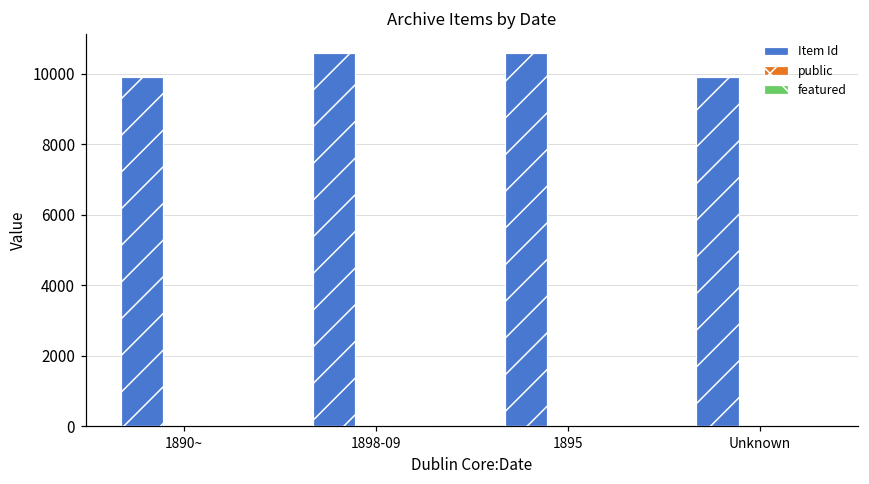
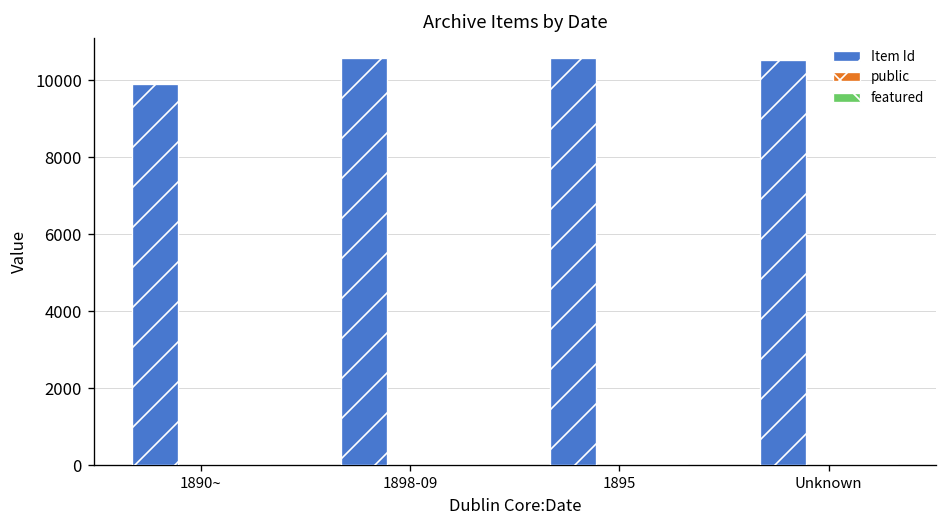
  {
    "Item Id": {
      "1890~": 9900,
      "1898-09": 10600,
      "1895": 10600,
-     "Unknown": 9900
+     "Unknown": 10500
    },
    "featured": {
      "1890~": 0,
      "1898-09": 0,
      "1895": 0,
      "Unknown": 0
    }
  }
